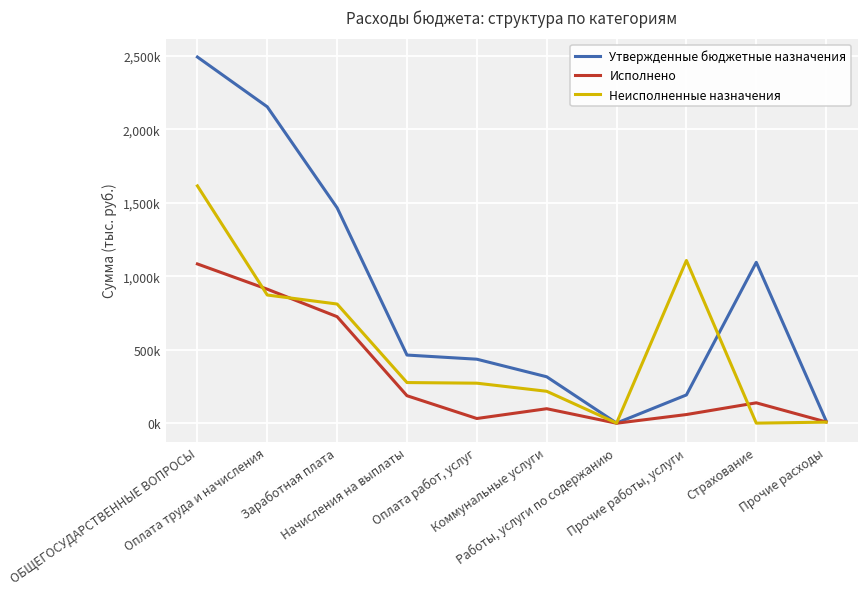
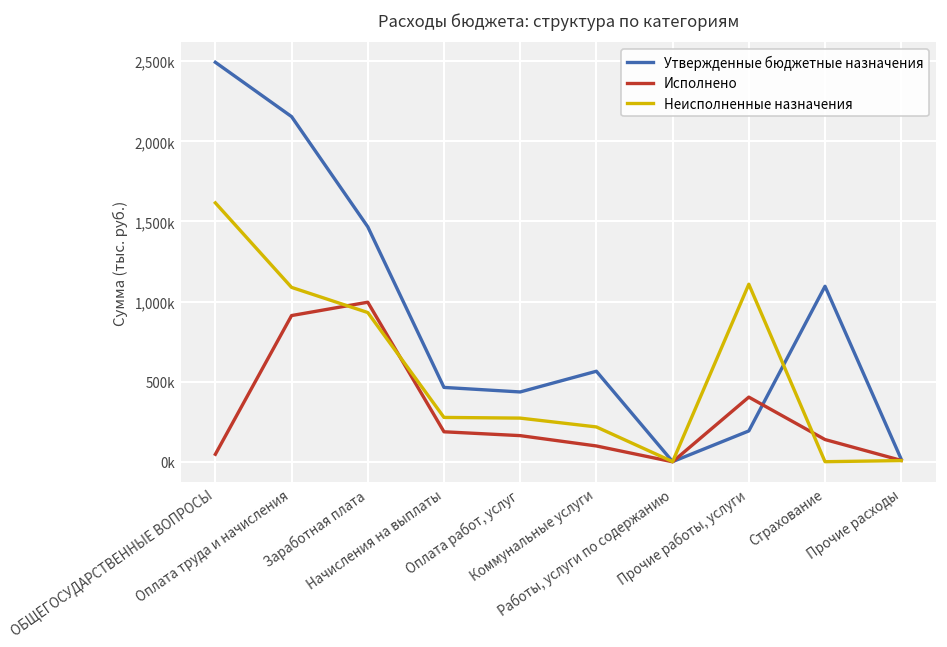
  {
    "Утвержденные бюджетные назначения": {
      "ОБЩЕГОСУДАРСТВЕННЫЕ ВОПРОСЫ": "2,490,000",
      "Оплата труда и начисления": "2,150,000",
      "Заработная плата": "1,470,000",
      "Начисления на выплаты": "460,000",
      "Оплата работ, услуг": "440,000",
-     "Коммунальные услуги": "320,000",
+     "Коммунальные услуги": "570,000",
      "Прочие работы, услуги": "190,000",
      "Страхование": "1,100,000"
    },
    "Исполнено": {
-     "ОБЩЕГОСУДАРСТВЕННЫЕ ВОПРОСЫ": "1,080,000",
+     "ОБЩЕГОСУДАРСТВЕННЫЕ ВОПРОСЫ": "50,000",
      "Оплата труда и начисления": "910,000",
-     "Заработная плата": "730,000",
+     "Заработная плата": "1,000,000",
      "Начисления на выплаты": "190,000",
-     "Оплата работ, услуг": "30,000",
+     "Оплата работ, услуг": "160,000",
      "Коммунальные услуги": "100,000",
-     "Прочие работы, услуги": "60,000",
+     "Прочие работы, услуги": "400,000",
      "Страхование": "140,000"
    },
    "Неисполненные назначения": {
      "ОБЩЕГОСУДАРСТВЕННЫЕ ВОПРОСЫ": "1,620,000",
-     "Оплата труда и начисления": "870,000",
-     "Заработная плата": "810,000",
+     "Оплата труда и начисления": "1,090,000",
+     "Заработная плата": "930,000",
      "Начисления на выплаты": "280,000",
      "Оплата работ, услуг": "270,000",
      "Коммунальные услуги": "220,000",
      "Прочие работы, услуги": "1,110,000",
      "Страхование": "0"
    }
  }
